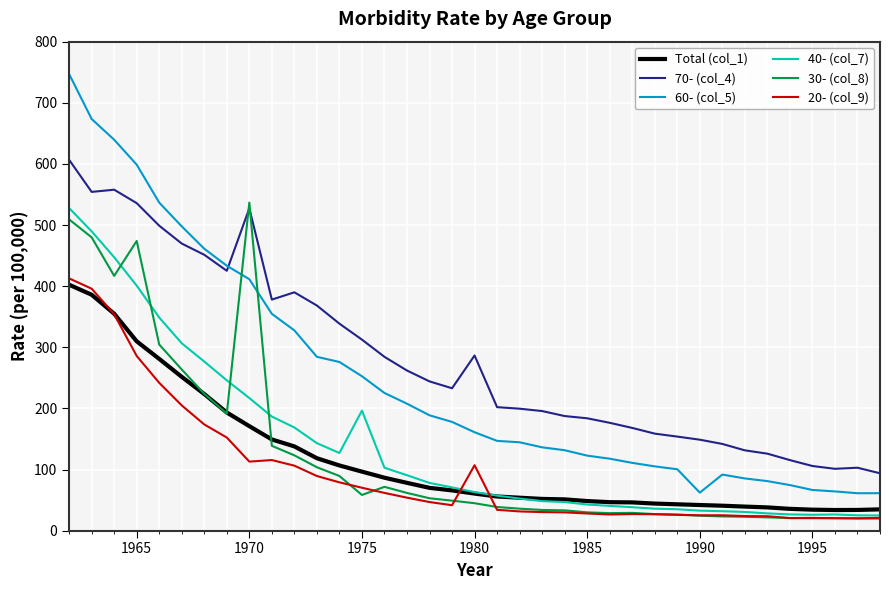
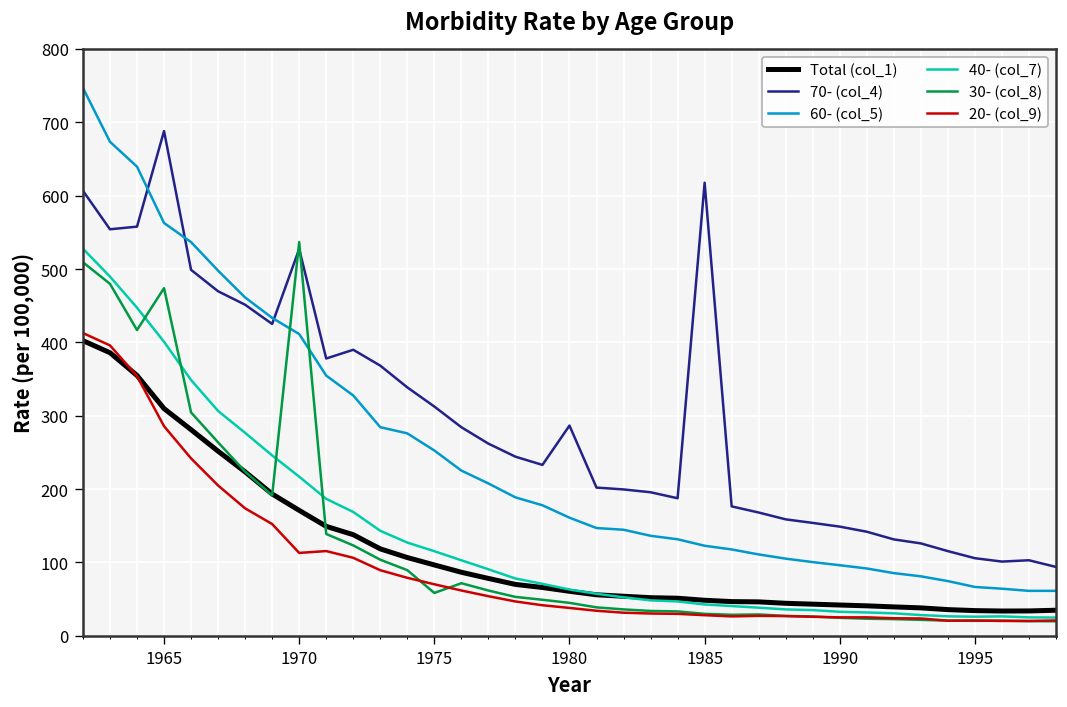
  {
    "Total (col_1)": {
      "1965": 310,
      "1970": 170,
      "1975": 100,
      "1985": 50,
      "1990": 40,
      "1995": 30
    },
    "70- (col_4)": {
-     "1965": 540,
+     "1965": 690,
      "1970": 530,
      "1975": 310,
      "1980": 290,
-     "1985": 180,
+     "1985": 620,
      "1990": 150,
      "1995": 110
    },
    "60- (col_5)": {
-     "1965": 600,
+     "1965": 560,
      "1970": 410,
      "1975": 250,
      "1980": 160,
      "1985": 120,
-     "1990": 60,
+     "1990": 100,
      "1995": 70
    },
    "40- (col_7)": {
      "1965": 400,
      "1970": 220,
-     "1975": 200,
+     "1975": 120,
      "1985": 40,
      "1990": 30,
      "1995": 30
    },
    "30- (col_8)": {
      "1965": 470,
      "1970": 540,
      "1975": 60,
      "1980": 40
    },
    "20- (col_9)": {
      "1965": 290,
      "1970": 110,
      "1975": 70,
-     "1980": 110
+     "1980": 40
    }
  }
